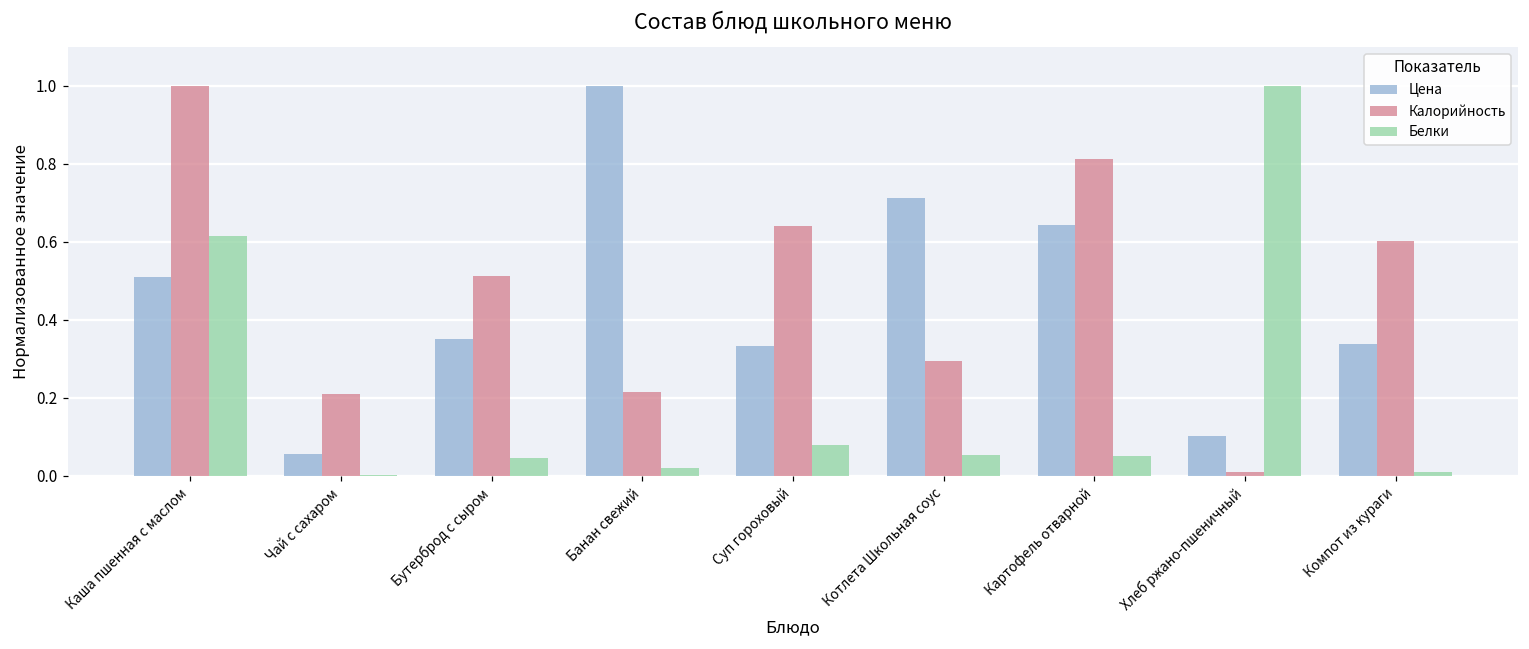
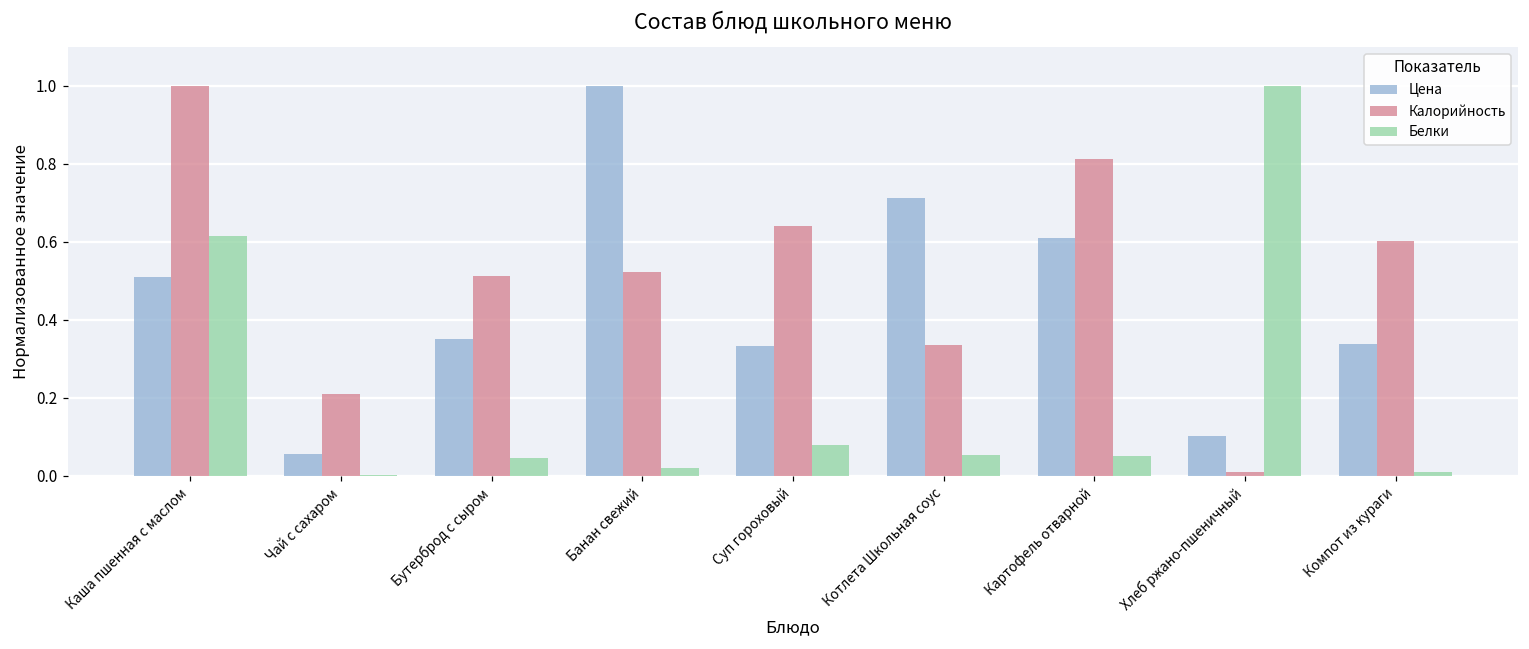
  {
    "Цена": {
      "Каша пшенная с маслом": 0.51,
      "Чай с сахаром": 0.06,
      "Бутерброд с сыром": 0.35,
      "Банан свежий": 1.00,
      "Суп гороховый": 0.33,
      "Котлета Школьная соус": 0.71,
-     "Картофель отварной": 0.64,
+     "Картофель отварной": 0.61,
      "Хлеб ржано-пшеничный": 0.10,
      "Компот из кураги": 0.34
    },
    "Калорийность": {
      "Каша пшенная с маслом": 1.00,
      "Чай с сахаром": 0.21,
      "Бутерброд с сыром": 0.51,
-     "Банан свежий": 0.22,
+     "Банан свежий": 0.52,
      "Суп гороховый": 0.64,
-     "Котлета Школьная соус": 0.29,
+     "Котлета Школьная соус": 0.34,
      "Картофель отварной": 0.81,
      "Хлеб ржано-пшеничный": 0.01,
      "Компот из кураги": 0.60
    },
    "Белки": {
      "Каша пшенная с маслом": 0.61,
      "Бутерброд с сыром": 0.05,
      "Банан свежий": 0.02,
      "Суп гороховый": 0.08,
      "Котлета Школьная соус": 0.05,
      "Картофель отварной": 0.05,
      "Хлеб ржано-пшеничный": 1.00,
      "Компот из кураги": 0.01
    }
  }
